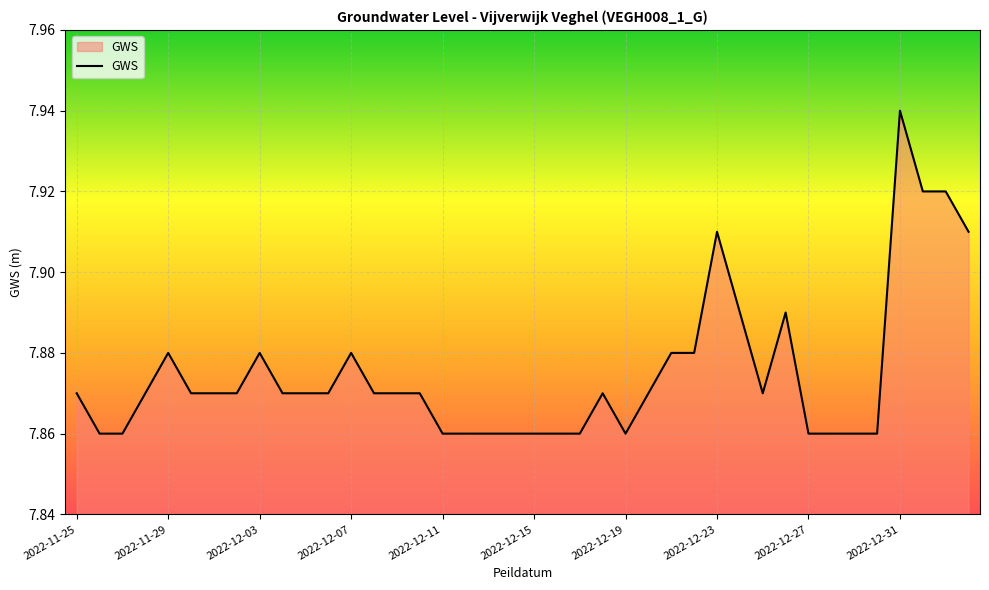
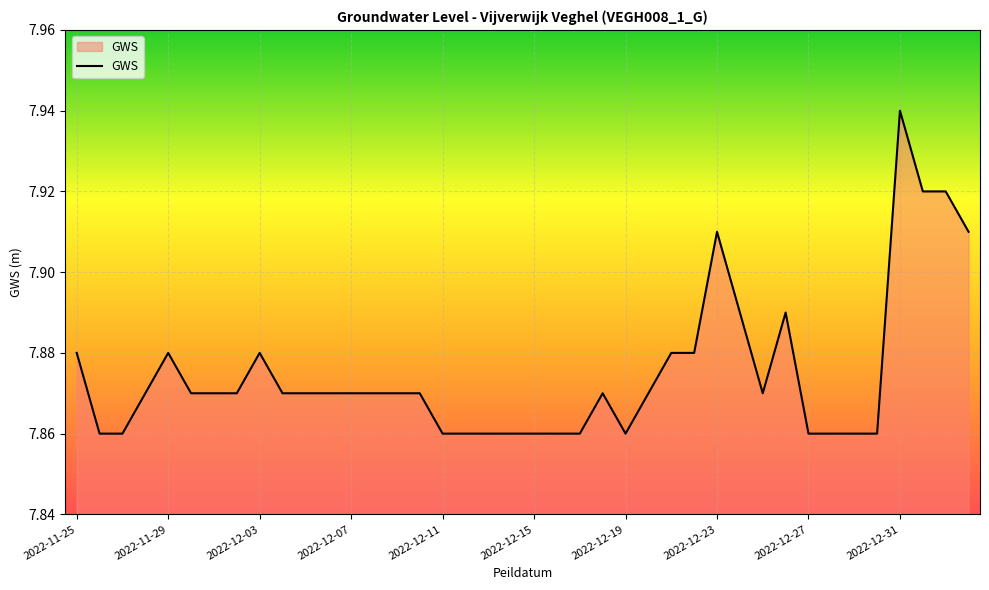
  {
-   "2022-11-25": 7.87,
+   "2022-11-25": 7.88,
    "2022-11-29": 7.88,
    "2022-12-03": 7.88,
-   "2022-12-07": 7.88,
+   "2022-12-07": 7.87,
    "2022-12-11": 7.86,
    "2022-12-15": 7.86,
    "2022-12-19": 7.86,
    "2022-12-23": 7.91,
    "2022-12-27": 7.86,
    "2022-12-31": 7.94
  }
